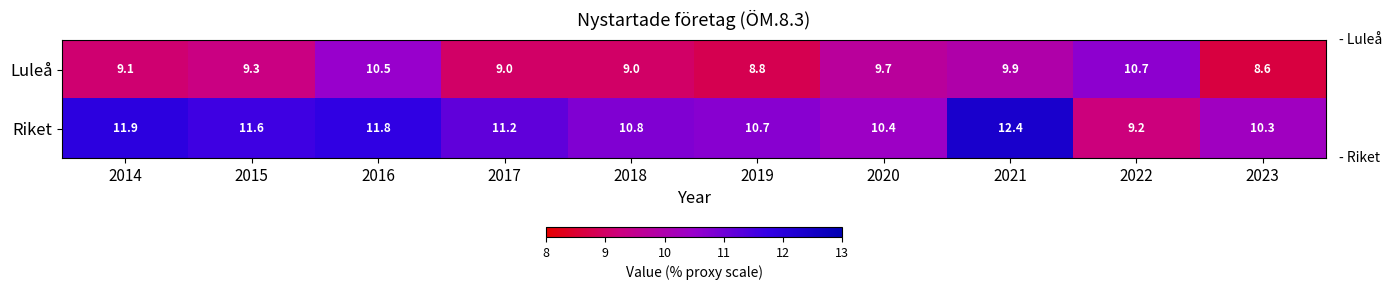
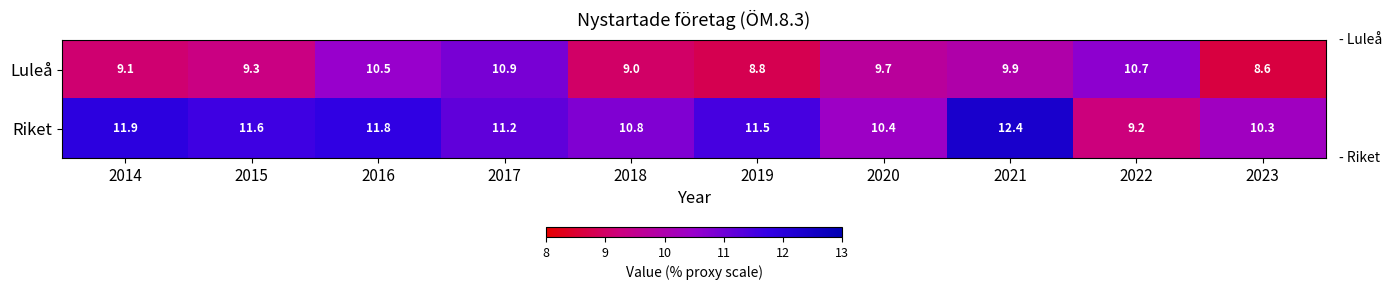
  {
    "Luleå": {
      "2014": 9.1,
      "2015": 9.3,
      "2016": 10.5,
-     "2017": 9.0,
+     "2017": 10.9,
      "2018": 9.0,
      "2019": 8.8,
      "2020": 9.7,
      "2021": 9.9,
      "2022": 10.7,
      "2023": 8.6
    },
    "Riket": {
      "2014": 11.9,
      "2015": 11.6,
      "2016": 11.8,
      "2017": 11.2,
      "2018": 10.8,
-     "2019": 10.7,
+     "2019": 11.5,
      "2020": 10.4,
      "2021": 12.4,
      "2022": 9.2,
      "2023": 10.3
    }
  }
